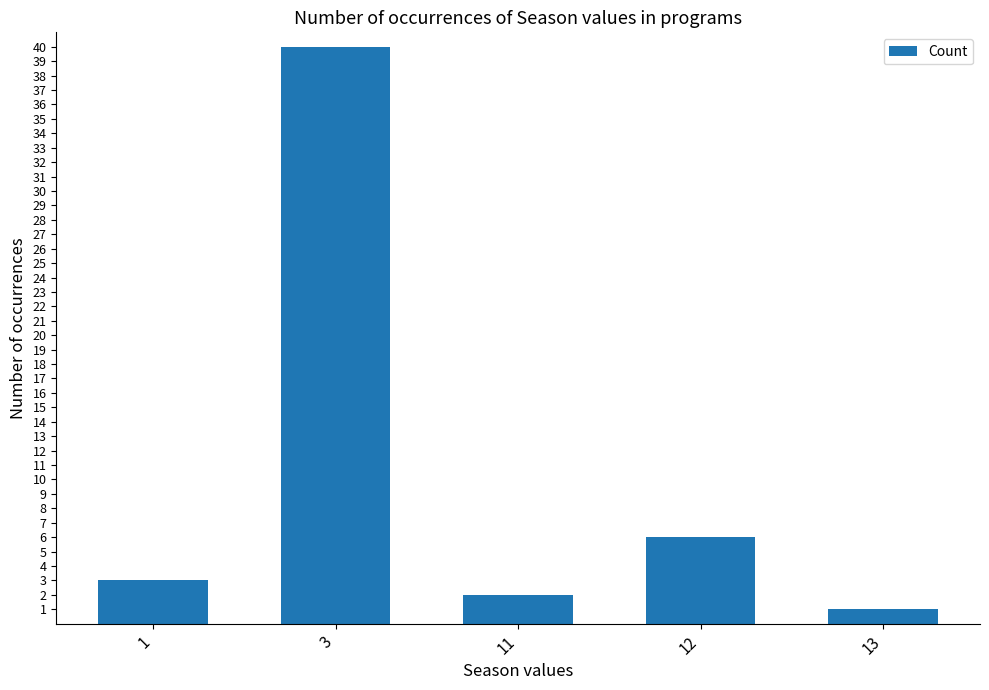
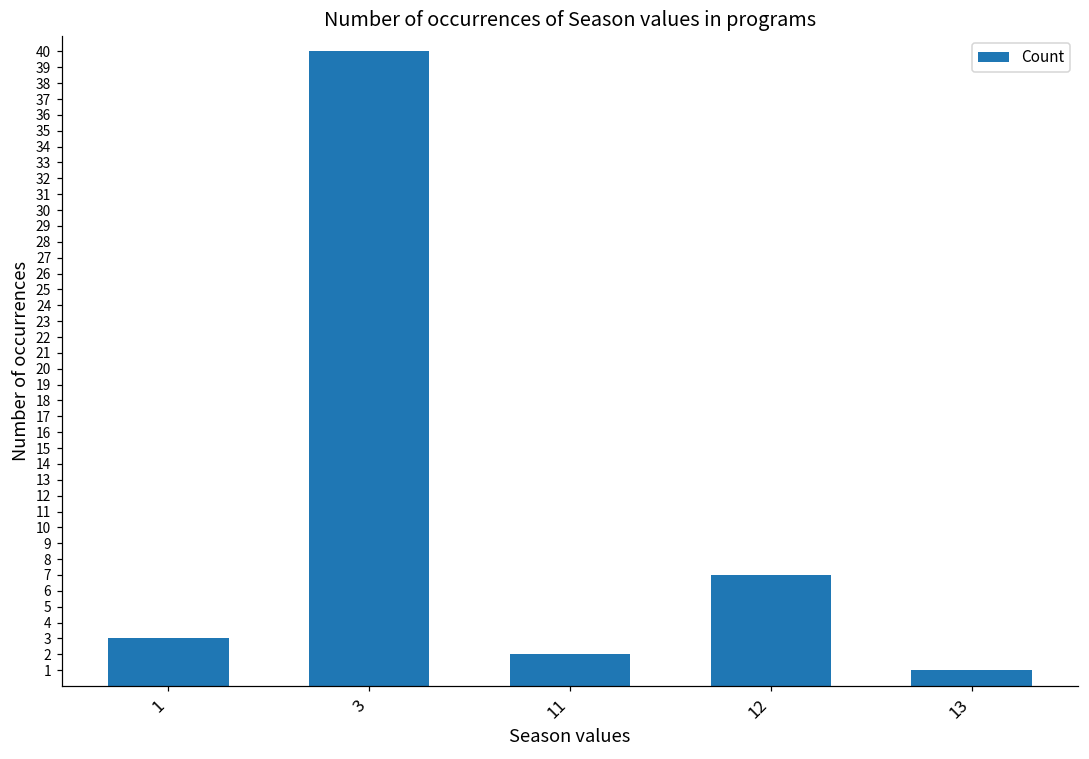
  {
    "1": 3,
    "3": 40,
    "11": 2,
-   "12": 6,
+   "12": 7,
    "13": 1
  }
